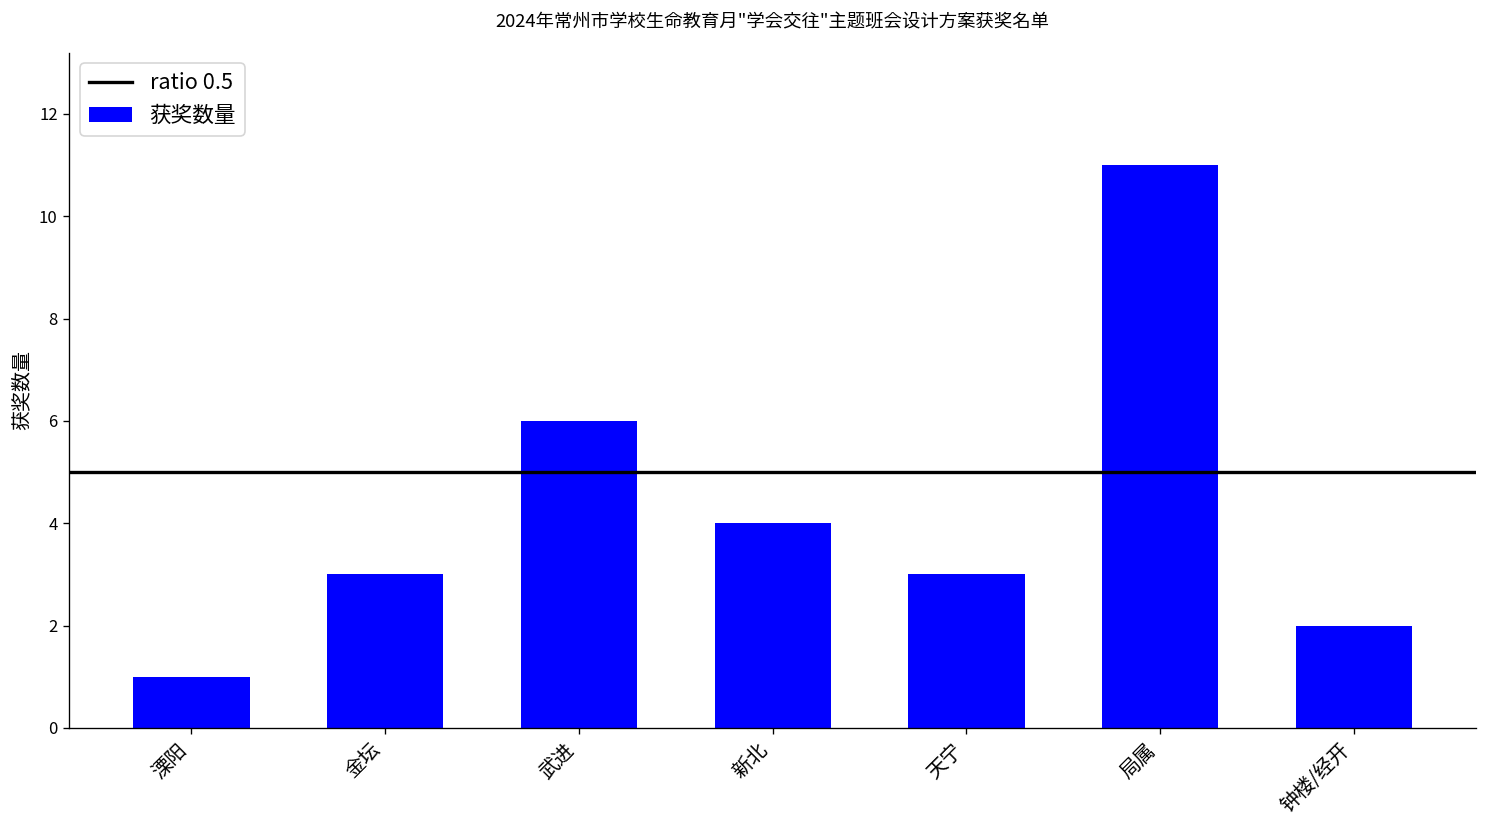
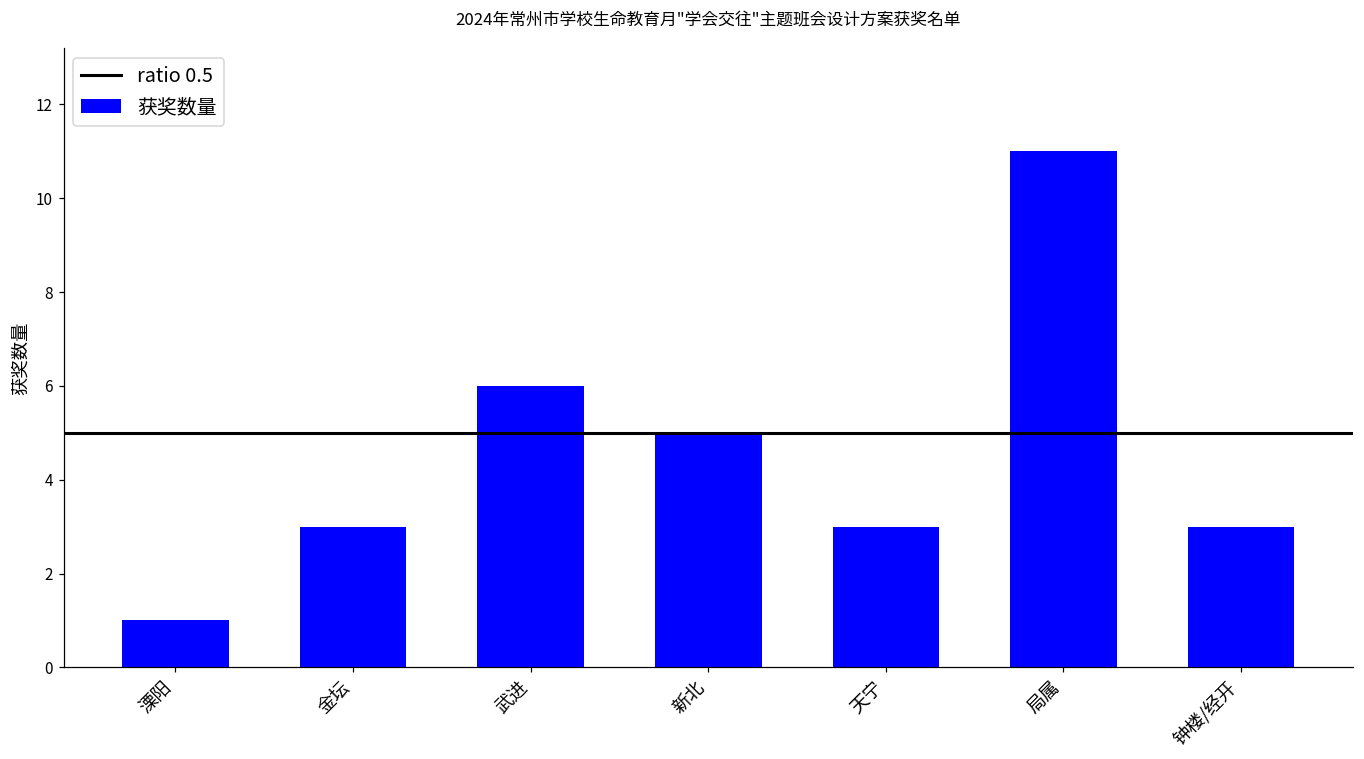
  {
    "溧阳": 1,
    "金坛": 3,
    "武进": 6,
-   "新北": 4,
+   "新北": 5,
    "天宁": 3,
    "局属": 11,
-   "钟楼/经开": 2
+   "钟楼/经开": 3
  }
